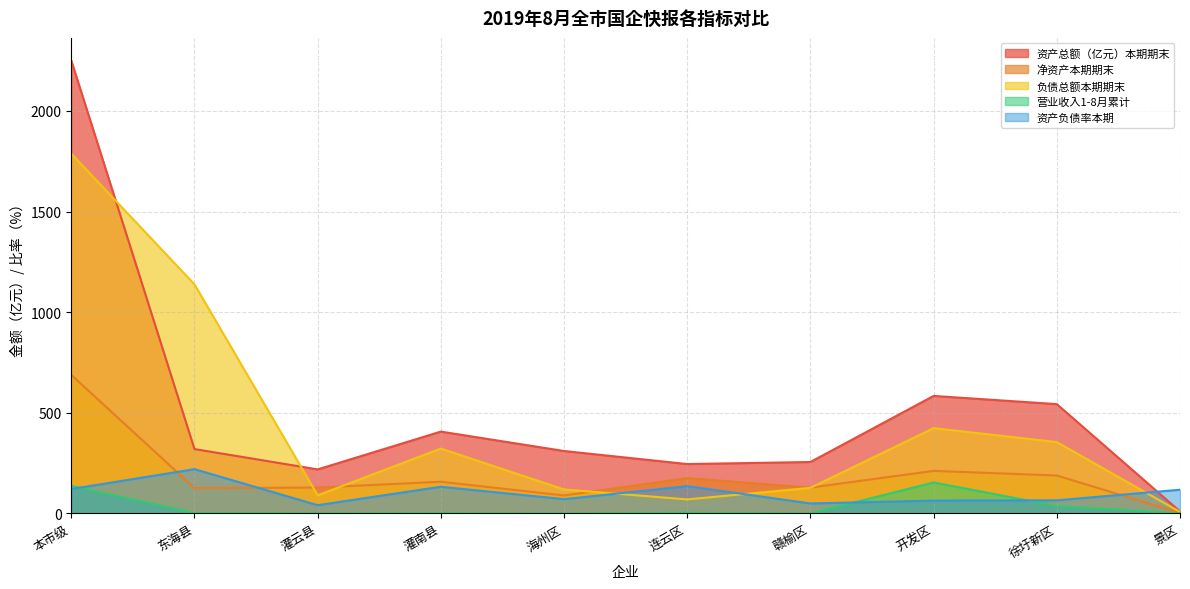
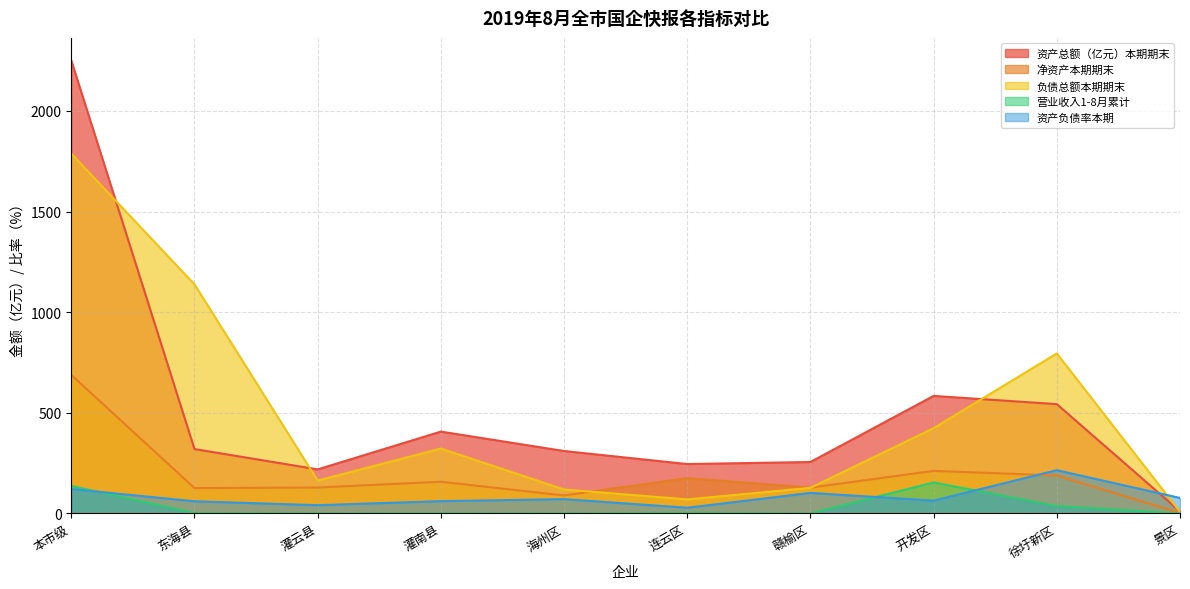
  {
    "负债总额本期期末": {
      "本市级": 1790,
      "东海县": 1140,
-     "灌云县": 90,
+     "灌云县": 160,
      "灌南县": 320,
      "海州区": 120,
      "连云区": 70,
      "开发区": 420,
-     "徐圩新区": 350
+     "徐圩新区": 800
    },
    "营业收入1-8月累计": {
      "本市级": 140,
      "东海县": 0,
      "灌云县": 0,
      "灌南县": 0,
      "海州区": 0,
      "连云区": 0,
      "赣榆区": 0,
      "开发区": 150,
      "徐圩新区": 40
    },
    "资产负债率本期": {
      "本市级": 120,
-     "东海县": 220,
+     "东海县": 60,
      "灌云县": 40,
-     "灌南县": 130,
+     "灌南县": 60,
      "海州区": 70,
-     "连云区": 140,
-     "赣榆区": 50,
+     "连云区": 30,
+     "赣榆区": 100,
      "开发区": 60,
-     "徐圩新区": 70,
-     "景区": 120
+     "徐圩新区": 220,
+     "景区": 80
    }
  }
